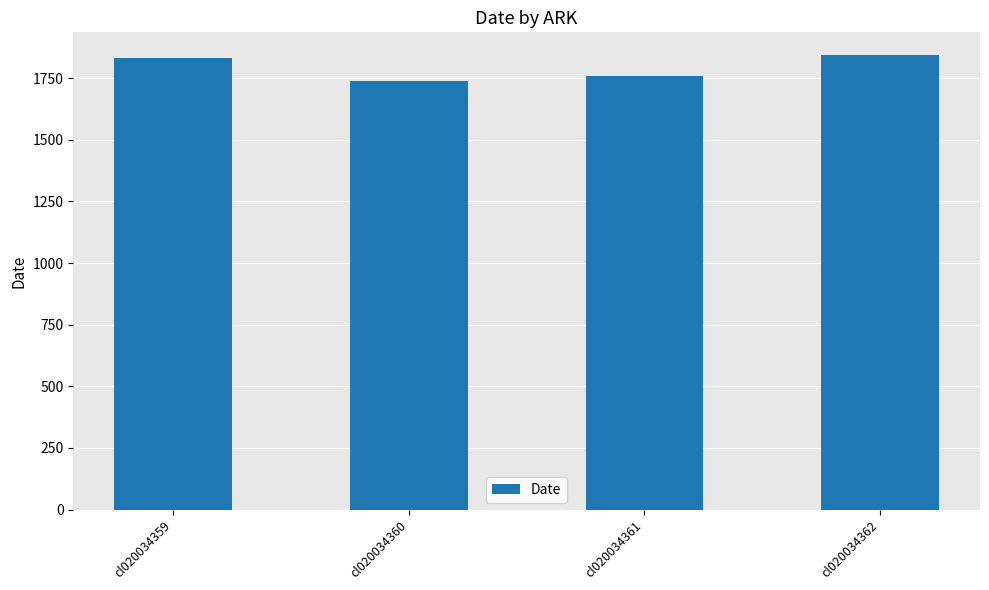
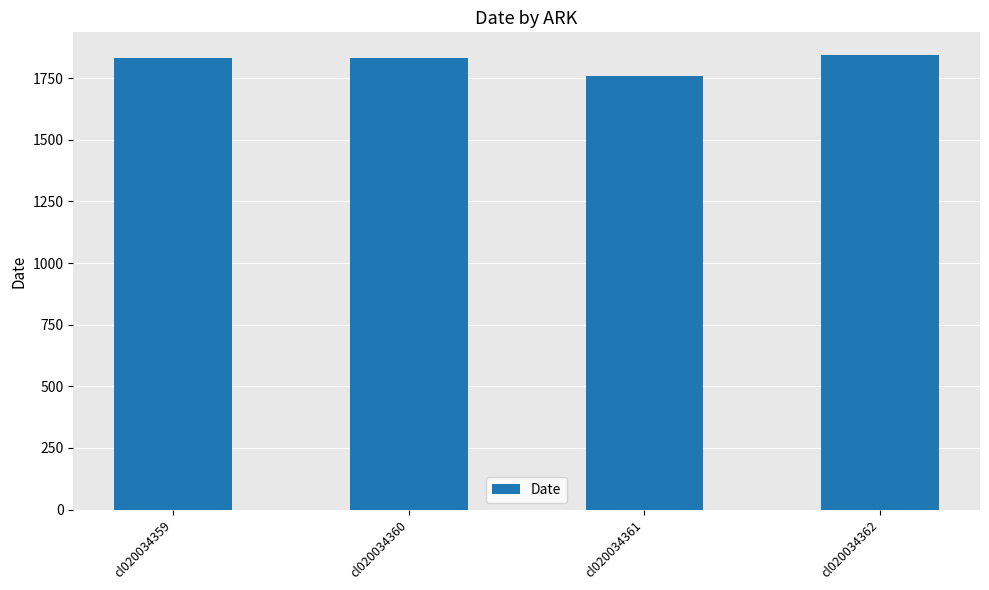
  {
    "cl020034359": 1830,
-   "cl020034360": 1740,
+   "cl020034360": 1830,
    "cl020034361": 1760,
    "cl020034362": 1840
  }
